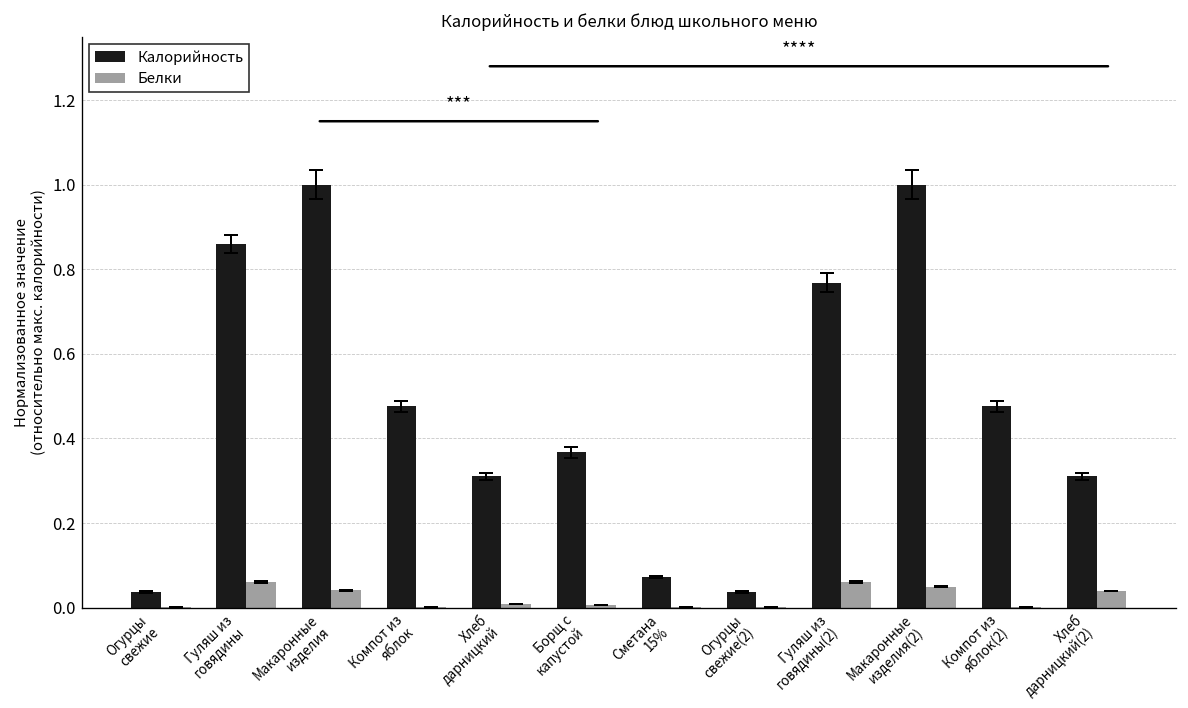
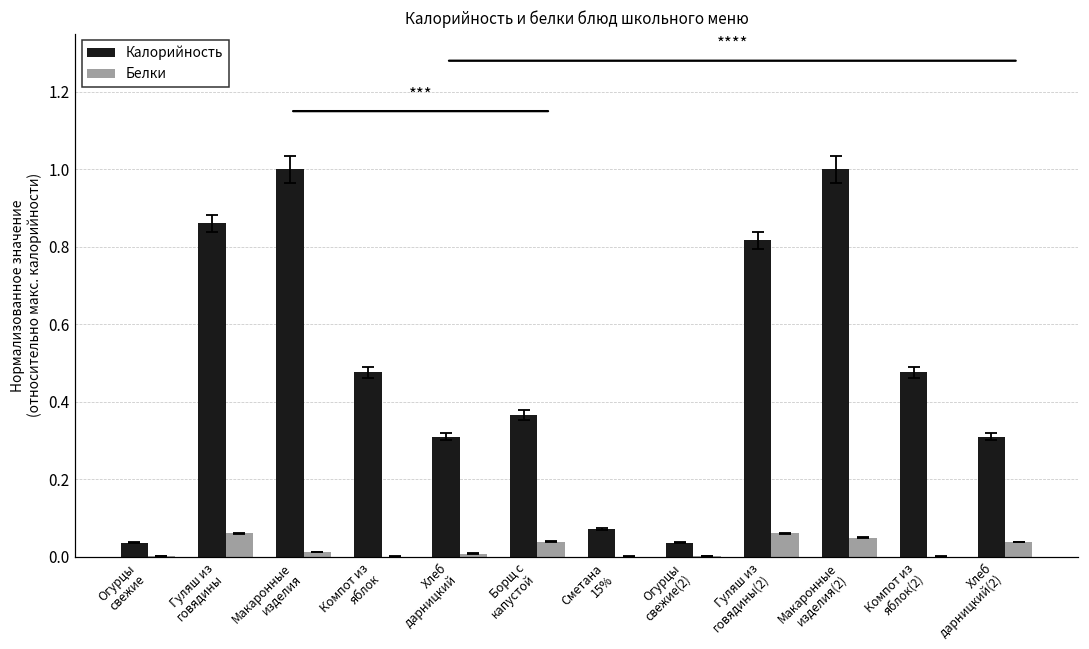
  {
    "Калорийность": {
      "Огурцы свежие": 0.04,
      "Гуляш из говядины": 0.86,
      "Макаронные изделия": 1.00,
      "Компот из яблок": 0.48,
      "Хлеб дарницкий": 0.31,
      "Борщ с капустой": 0.37,
      "Сметана 15%": 0.07,
      "Огурцы свежие(2)": 0.04,
-     "Гуляш из говядины(2)": 0.77,
+     "Гуляш из говядины(2)": 0.82,
      "Макаронные изделия(2)": 1.00,
      "Компот из яблок(2)": 0.48,
      "Хлеб дарницкий(2)": 0.31
    },
    "Белки": {
      "Гуляш из говядины": 0.06,
-     "Макаронные изделия": 0.04,
+     "Макаронные изделия": 0.01,
      "Хлеб дарницкий": 0.01,
-     "Борщ с капустой": 0.01,
+     "Борщ с капустой": 0.04,
      "Гуляш из говядины(2)": 0.06,
      "Макаронные изделия(2)": 0.05,
      "Хлеб дарницкий(2)": 0.04
    }
  }
